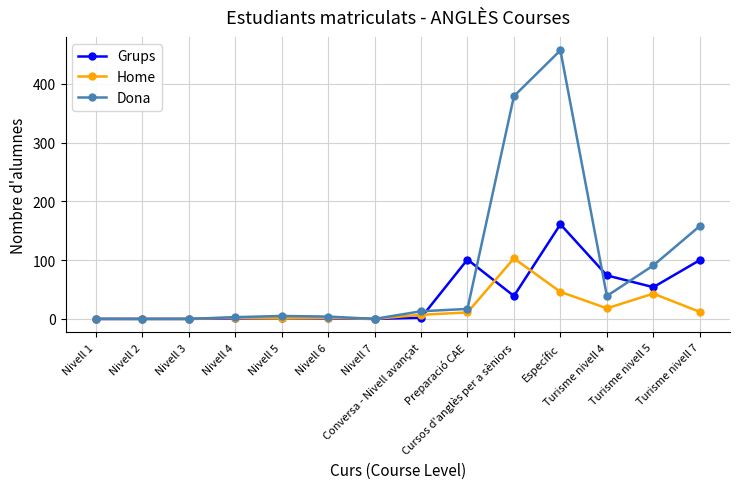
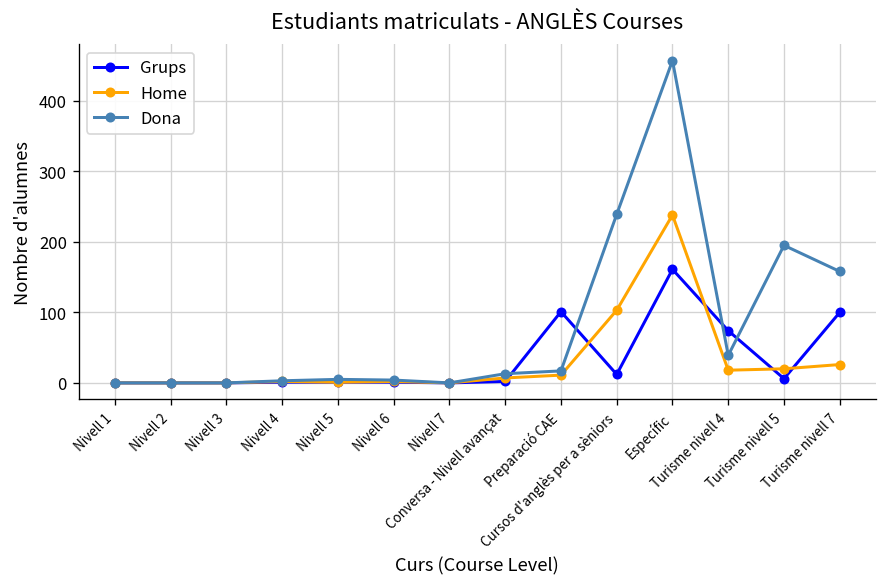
  {
    "Grups": {
      "Conversa - Nivell avançat": 0,
      "Preparació CAE": 100,
-     "Cursos d'anglès per a sèniors": 40,
+     "Cursos d'anglès per a sèniors": 10,
      "Específic": 160,
      "Turisme nivell 4": 70,
-     "Turisme nivell 5": 50,
+     "Turisme nivell 5": 10,
      "Turisme nivell 7": 100
    },
    "Home": {
      "Conversa - Nivell avançat": 10,
      "Preparació CAE": 10,
      "Cursos d'anglès per a sèniors": 100,
-     "Específic": 50,
+     "Específic": 240,
      "Turisme nivell 4": 20,
-     "Turisme nivell 5": 40,
-     "Turisme nivell 7": 10
+     "Turisme nivell 5": 20,
+     "Turisme nivell 7": 30
    },
    "Dona": {
      "Conversa - Nivell avançat": 10,
      "Preparació CAE": 20,
-     "Cursos d'anglès per a sèniors": 380,
+     "Cursos d'anglès per a sèniors": 240,
      "Específic": 460,
      "Turisme nivell 4": 40,
-     "Turisme nivell 5": 90,
+     "Turisme nivell 5": 200,
      "Turisme nivell 7": 160
    }
  }
